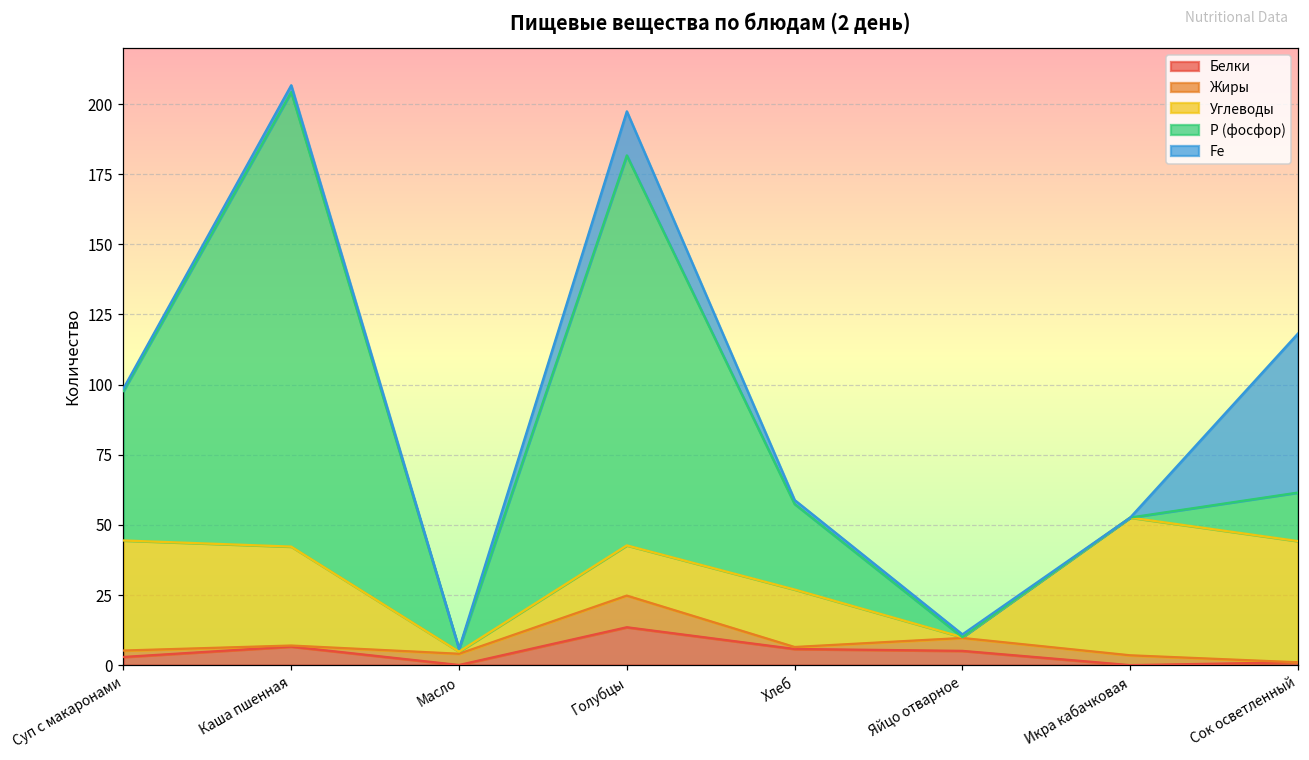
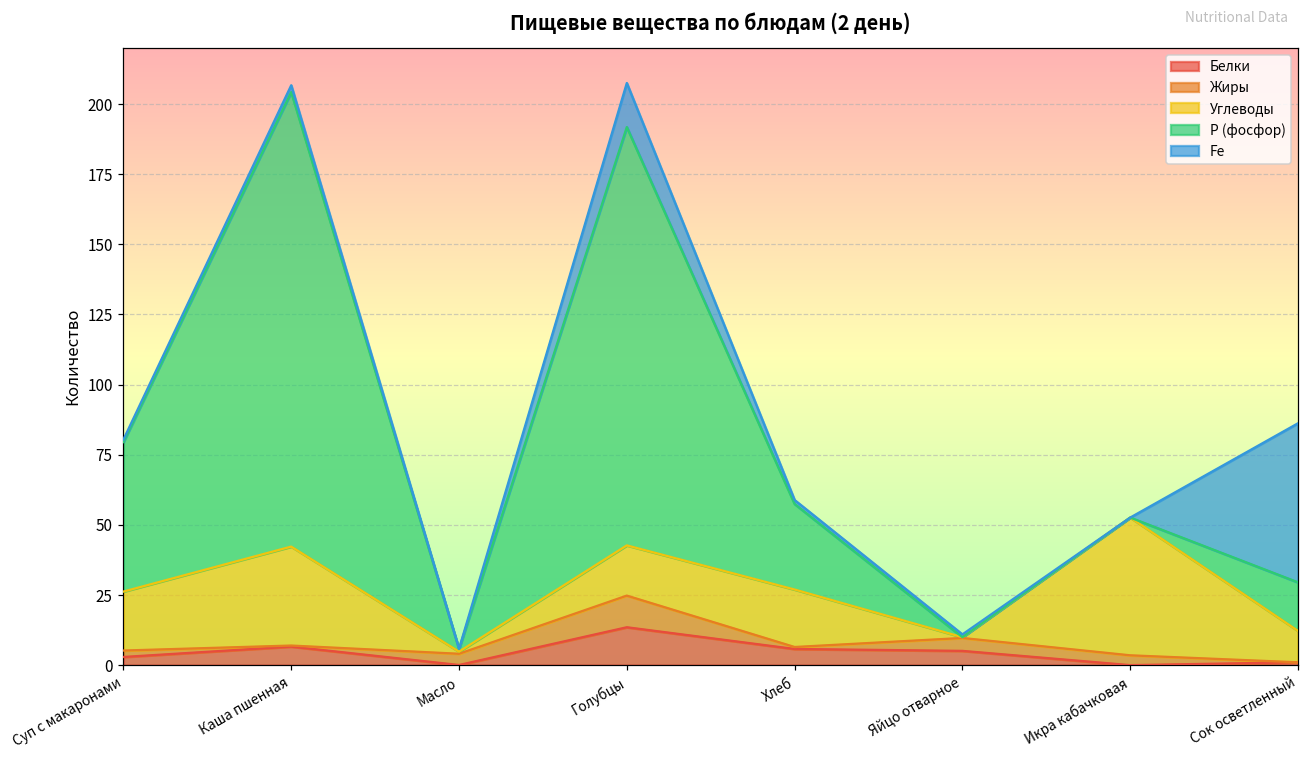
  {
    "Углеводы": {
-     "Суп с макаронами": 39,
+     "Суп с макаронами": 21,
      "Каша пшенная": 35,
      "Голубцы": 18,
      "Хлеб": 20,
-     "Сок осветленный": 43
+     "Сок осветленный": 11
    },
    "Р (фосфор)": {
      "Каша пшенная": 162,
-     "Голубцы": 139,
+     "Голубцы": 149,
      "Хлеб": 31,
      "Сок осветленный": 17
    },
    "Fe": {
      "Каша пшенная": 2,
      "Голубцы": 16,
      "Хлеб": 1,
      "Яйцо отварное": 1,
      "Сок осветленный": 57
    }
  }
